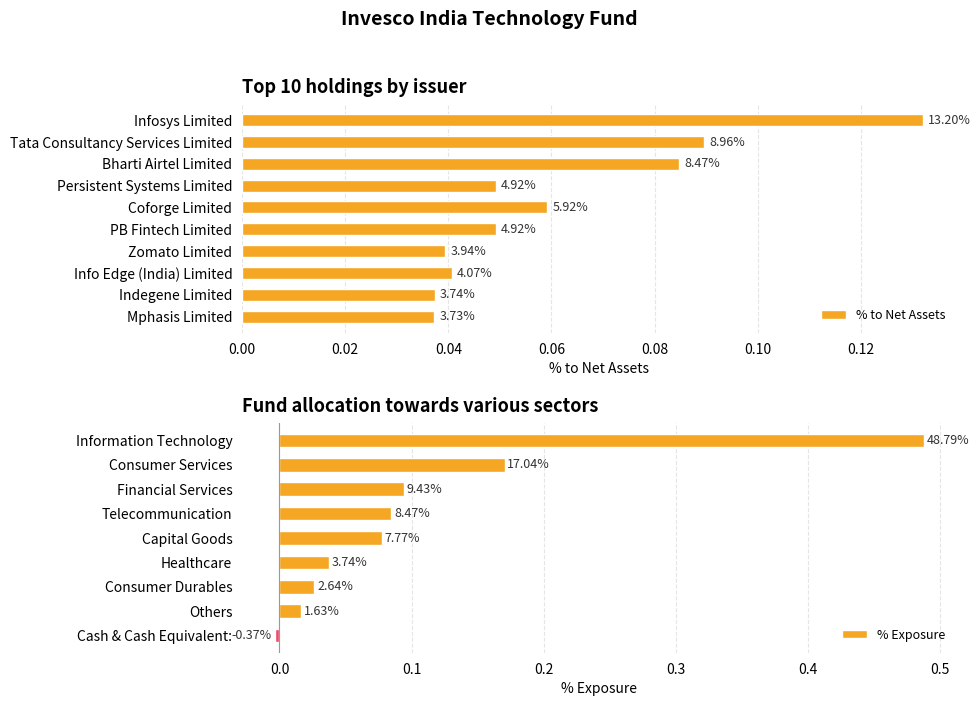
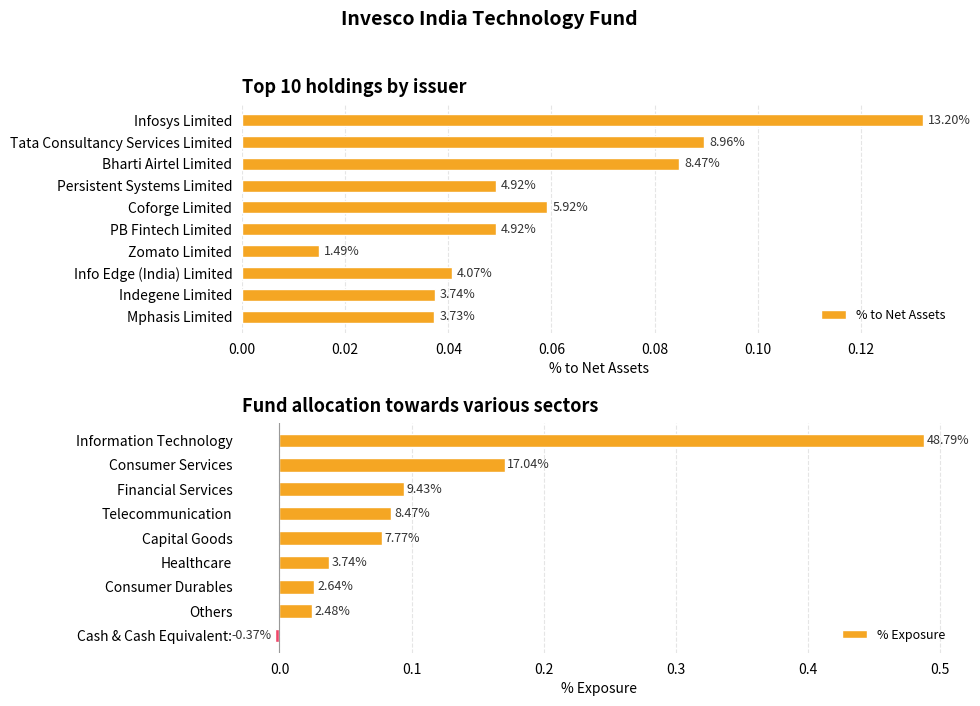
  {
    "Top 10 holdings by issuer": {
      "Infosys Limited": "13.20%",
      "Tata Consultancy Services Limited": "8.96%",
      "Bharti Airtel Limited": "8.47%",
      "Persistent Systems Limited": "4.92%",
      "Coforge Limited": "5.92%",
      "PB Fintech Limited": "4.92%",
-     "Zomato Limited": "3.94%",
+     "Zomato Limited": "1.49%",
      "Info Edge (India) Limited": "4.07%",
      "Indegene Limited": "3.74%",
      "Mphasis Limited": "3.73%"
    },
    "Fund allocation towards various sectors": {
      "Information Technology": "48.79%",
      "Consumer Services": "17.04%",
      "Financial Services": "9.43%",
      "Telecommunication": "8.47%",
      "Capital Goods": "7.77%",
      "Healthcare": "3.74%",
      "Consumer Durables": "2.64%",
-     "Others": "1.63%",
+     "Others": "2.48%",
      "Cash & Cash Equivalent:": "-0.37%"
    }
  }
